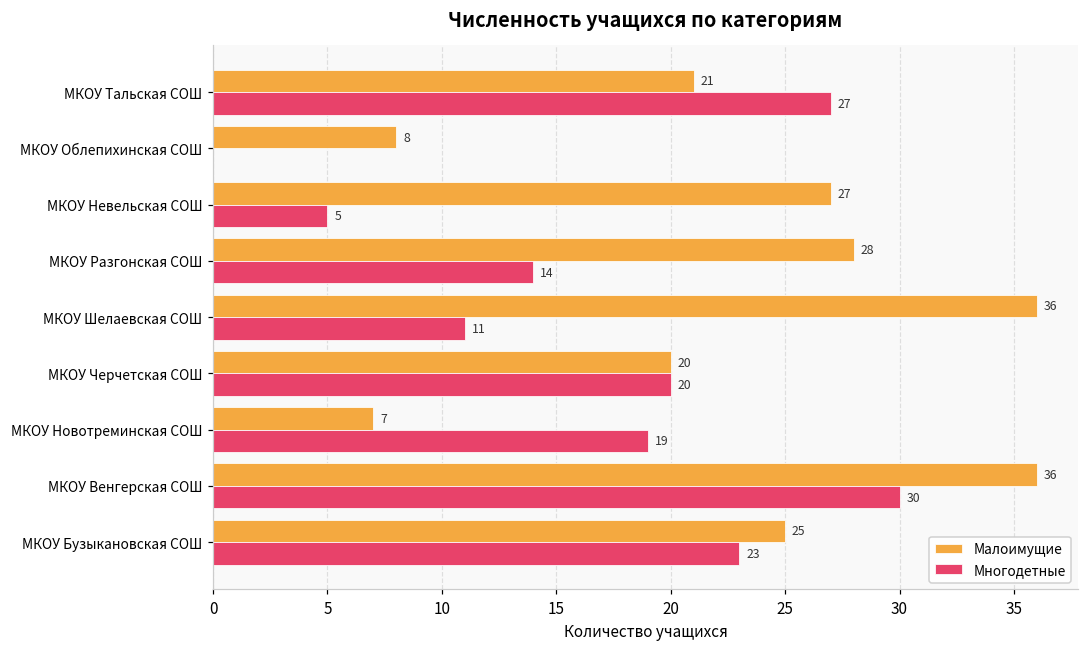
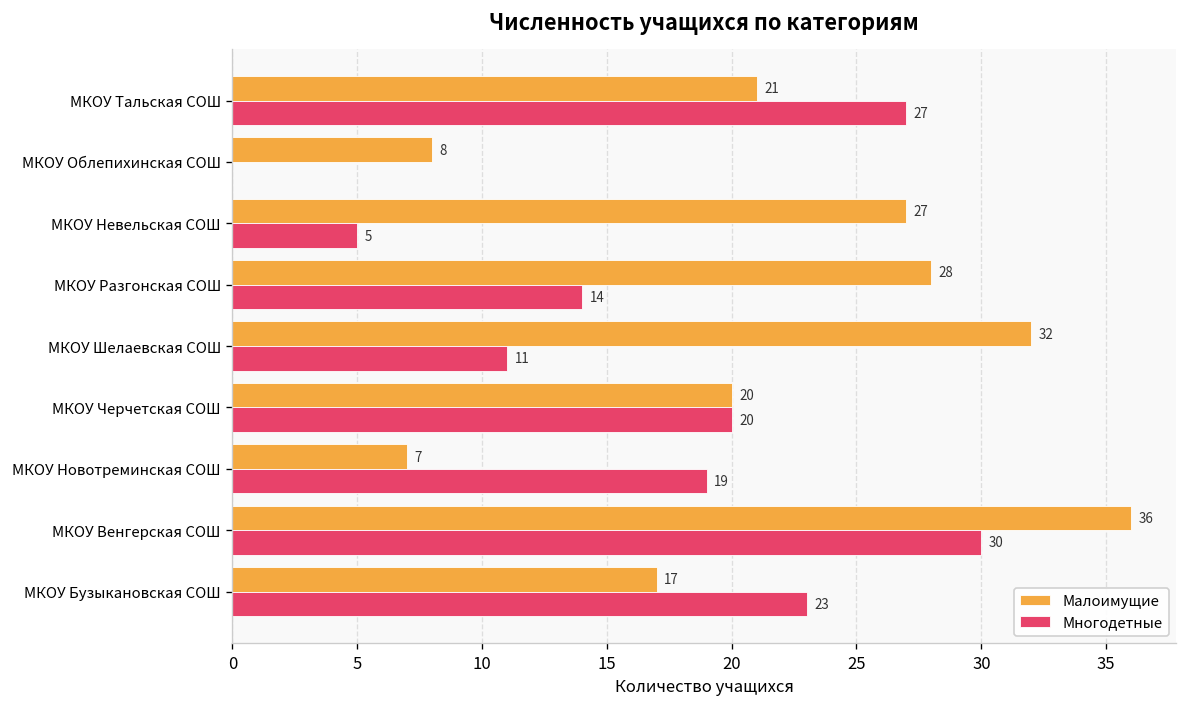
  {
    "Малоимущие": {
      "МКОУ Тальская СОШ": 21,
      "МКОУ Облепихинская СОШ": 8,
      "МКОУ Невельская СОШ": 27,
      "МКОУ Разгонская СОШ": 28,
-     "МКОУ Шелаевская СОШ": 36,
+     "МКОУ Шелаевская СОШ": 32,
      "МКОУ Черчетская СОШ": 20,
      "МКОУ Новотреминская СОШ": 7,
      "МКОУ Венгерская СОШ": 36,
-     "МКОУ Бузыкановская СОШ": 25
+     "МКОУ Бузыкановская СОШ": 17
    },
    "Многодетные": {
      "МКОУ Тальская СОШ": 27,
      "МКОУ Невельская СОШ": 5,
      "МКОУ Разгонская СОШ": 14,
      "МКОУ Шелаевская СОШ": 11,
      "МКОУ Черчетская СОШ": 20,
      "МКОУ Новотреминская СОШ": 19,
      "МКОУ Венгерская СОШ": 30,
      "МКОУ Бузыкановская СОШ": 23
    }
  }
